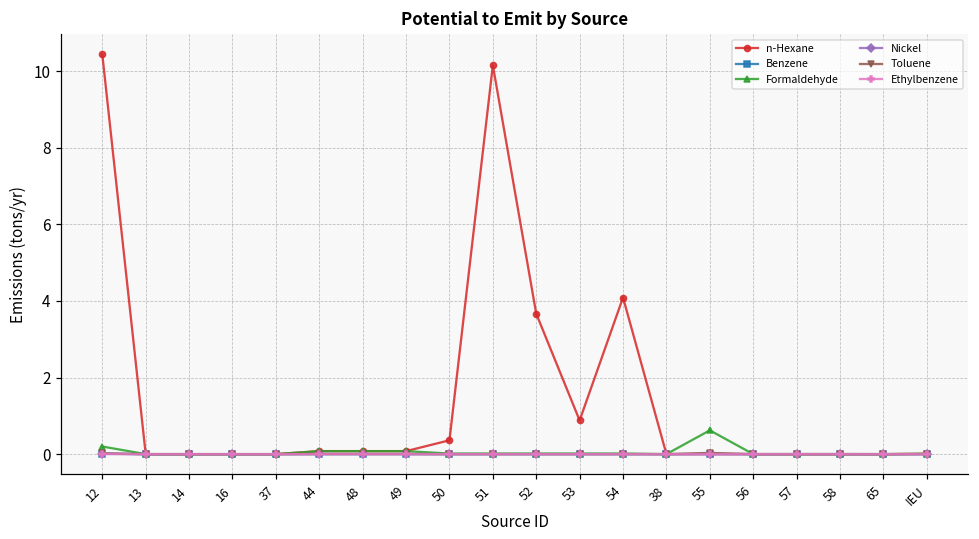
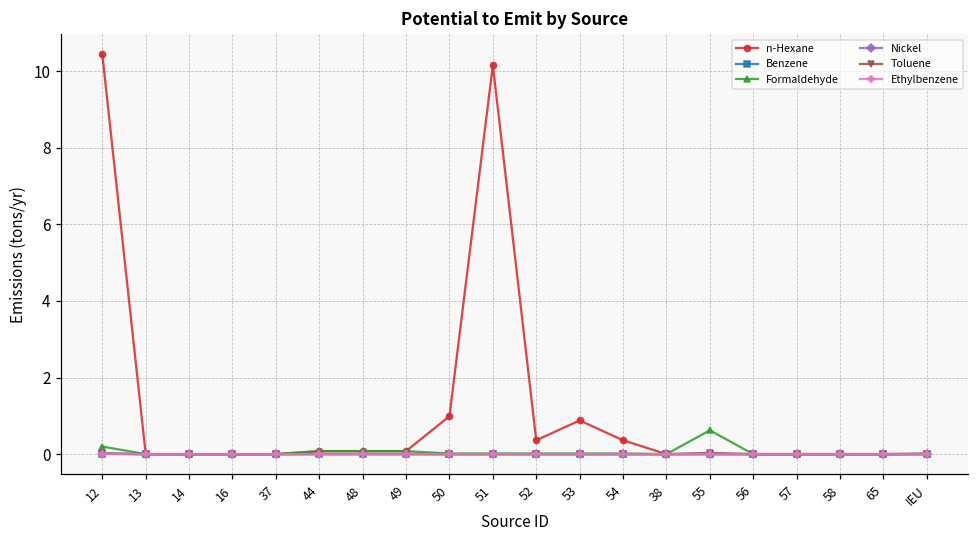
  {
    "n-Hexane": {
      "12": 10.4,
-     "50": 0.4,
+     "50": 1.0,
      "51": 10.2,
-     "52": 3.7,
+     "52": 0.4,
      "53": 0.9,
-     "54": 4.1
+     "54": 0.4
    },
    "Formaldehyde": {
      "12": 0.2,
      "55": 0.6
    }
  }
